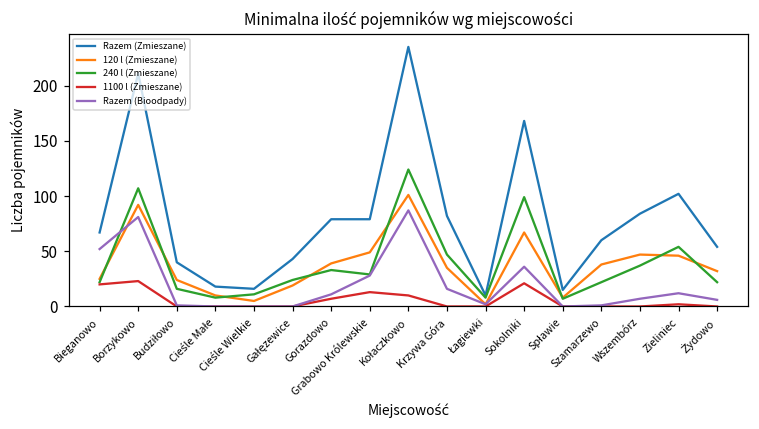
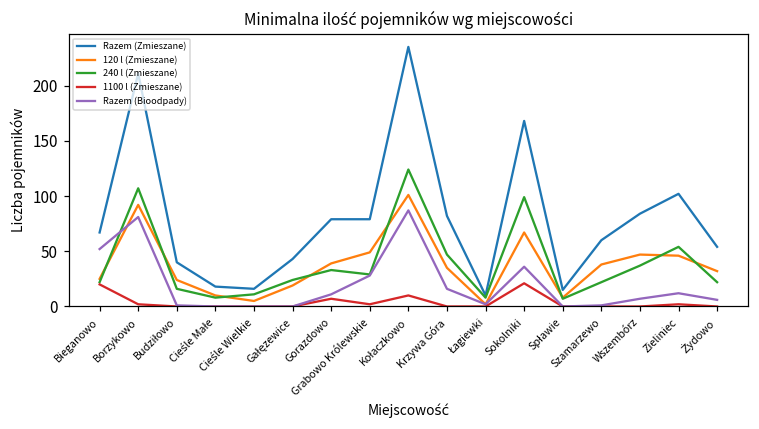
  {
    "Razem (Zmieszane)": {
      "Bieganowo": 67,
      "Budziłowo": 40,
      "Cieśle Małe": 18,
      "Cieśle Wielkie": 16,
      "Gałęzewice": 43,
      "Gorazdowo": 79,
      "Grabowo Królewskie": 79,
      "Kołaczkowo": 235,
      "Krzywa Góra": 82,
      "Sokolniki": 168,
      "Spławie": 15,
      "Szamarzewo": 60,
      "Wszembórz": 84,
      "Zieliniec": 102,
      "Żydowo": 54
    },
    "120 l (Zmieszane)": {
      "Bieganowo": 25,
      "Borzykowo": 92,
      "Budziłowo": 24,
      "Cieśle Wielkie": 5,
      "Gałęzewice": 19,
      "Gorazdowo": 39,
      "Grabowo Królewskie": 49,
      "Kołaczkowo": 101,
      "Krzywa Góra": 35,
      "Sokolniki": 67,
      "Szamarzewo": 38,
      "Wszembórz": 47,
      "Zieliniec": 46,
      "Żydowo": 32
    },
    "240 l (Zmieszane)": {
      "Borzykowo": 107,
      "Budziłowo": 16,
      "Cieśle Wielkie": 11,
      "Gałęzewice": 24,
      "Gorazdowo": 33,
      "Kołaczkowo": 124,
      "Krzywa Góra": 47,
      "Sokolniki": 99,
      "Szamarzewo": 22,
      "Wszembórz": 37,
      "Zieliniec": 54,
      "Żydowo": 22
    },
    "1100 l (Zmieszane)": {
-     "Borzykowo": 23,
+     "Borzykowo": 2,
      "Gorazdowo": 7,
-     "Grabowo Królewskie": 13,
+     "Grabowo Królewskie": 2,
      "Kołaczkowo": 10,
      "Krzywa Góra": 0,
      "Sokolniki": 21,
      "Wszembórz": 0,
      "Zieliniec": 2,
      "Żydowo": 0
    },
    "Razem (Bioodpady)": {
      "Bieganowo": 52,
      "Borzykowo": 81,
      "Gorazdowo": 11,
      "Kołaczkowo": 87,
      "Krzywa Góra": 16,
      "Sokolniki": 36,
      "Wszembórz": 7,
      "Zieliniec": 12,
      "Żydowo": 6
    }
  }
